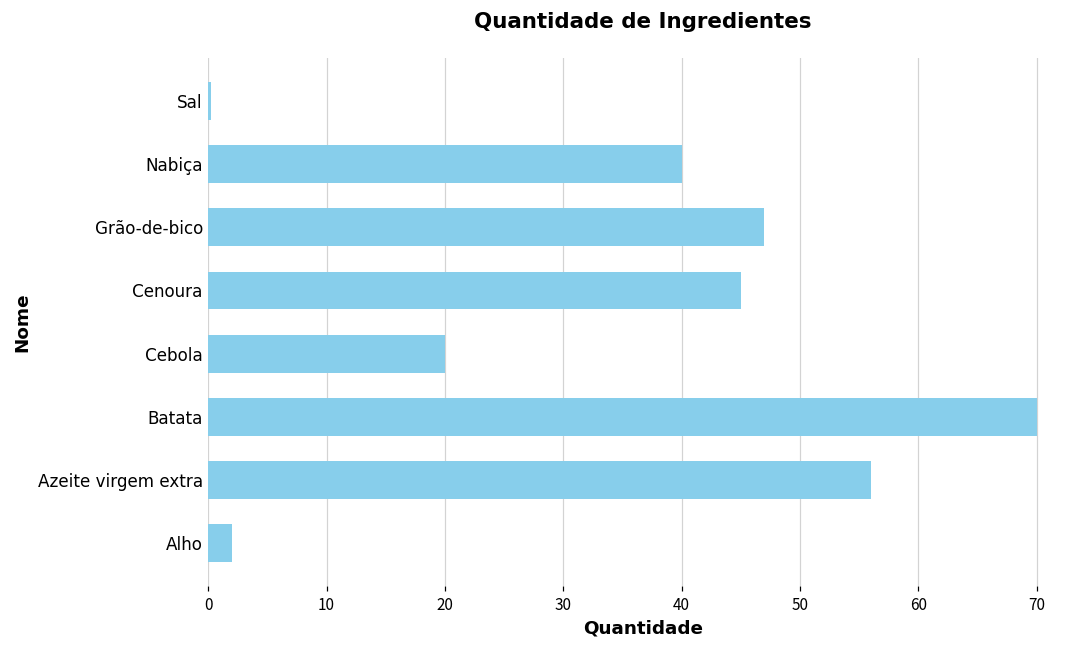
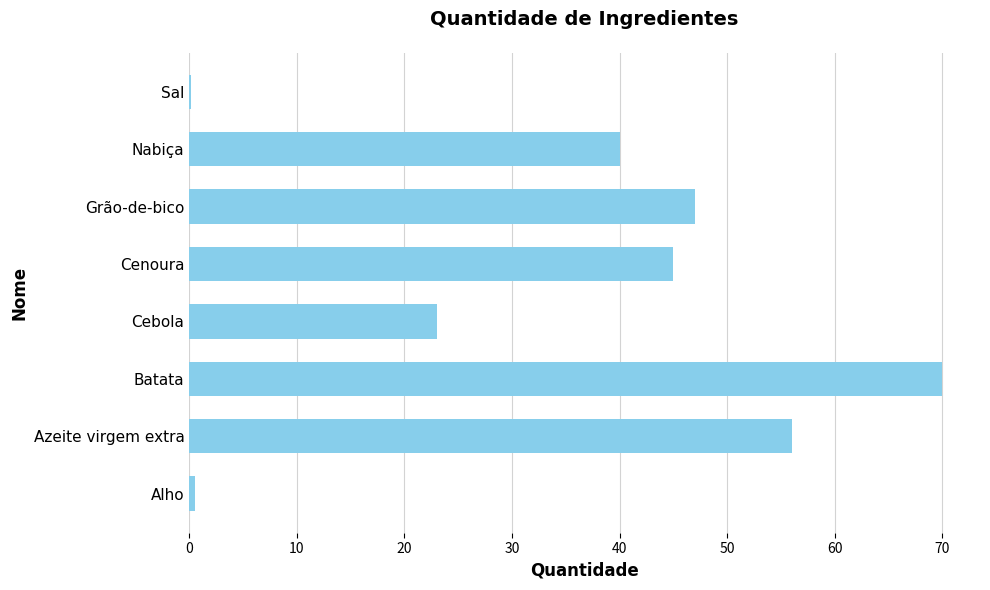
  {
    "Nabiça": 40.0,
    "Grão-de-bico": 47.0,
    "Cenoura": 45.0,
-   "Cebola": 20,
+   "Cebola": 23,
    "Batata": 70.0,
    "Azeite virgem extra": 56.0,
-   "Alho": 2.0
+   "Alho": 0.5
  }
